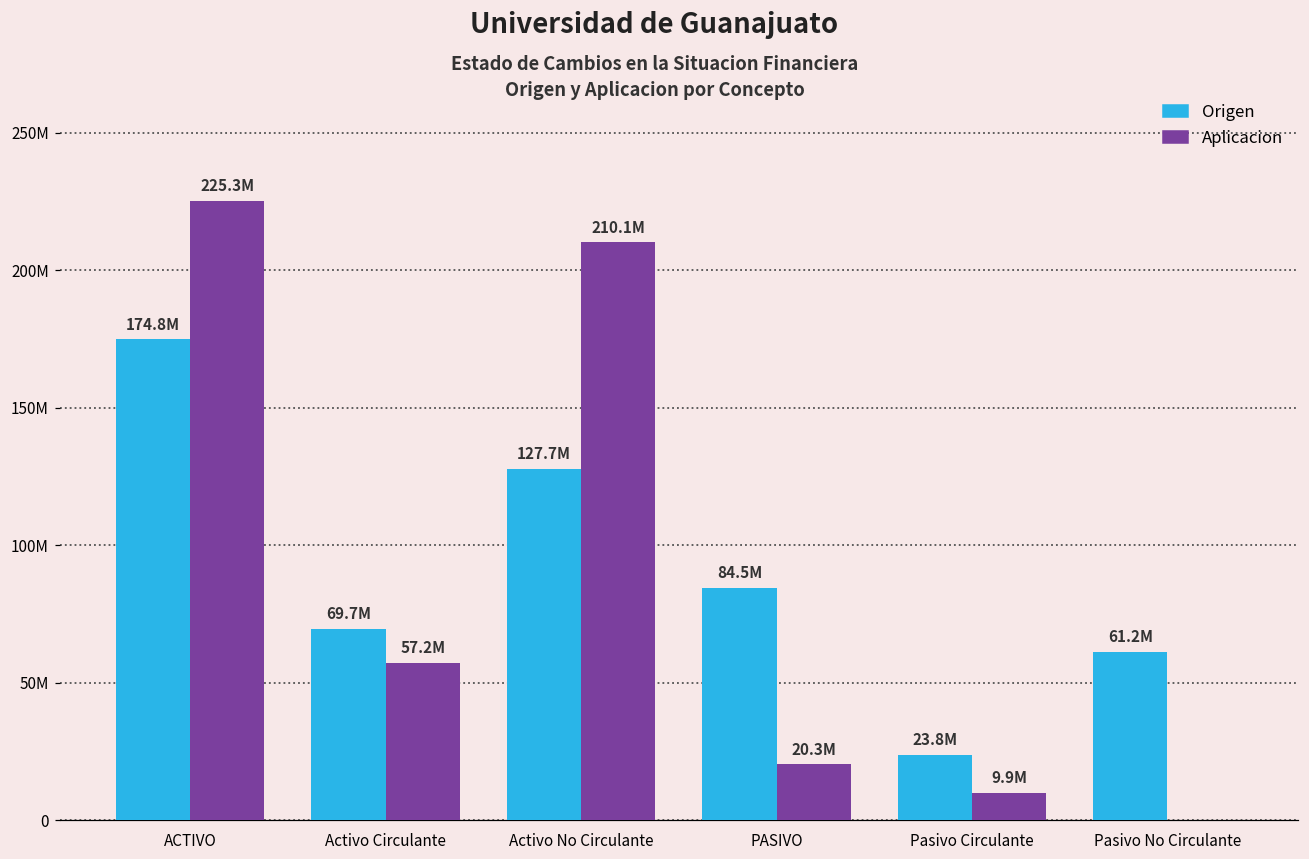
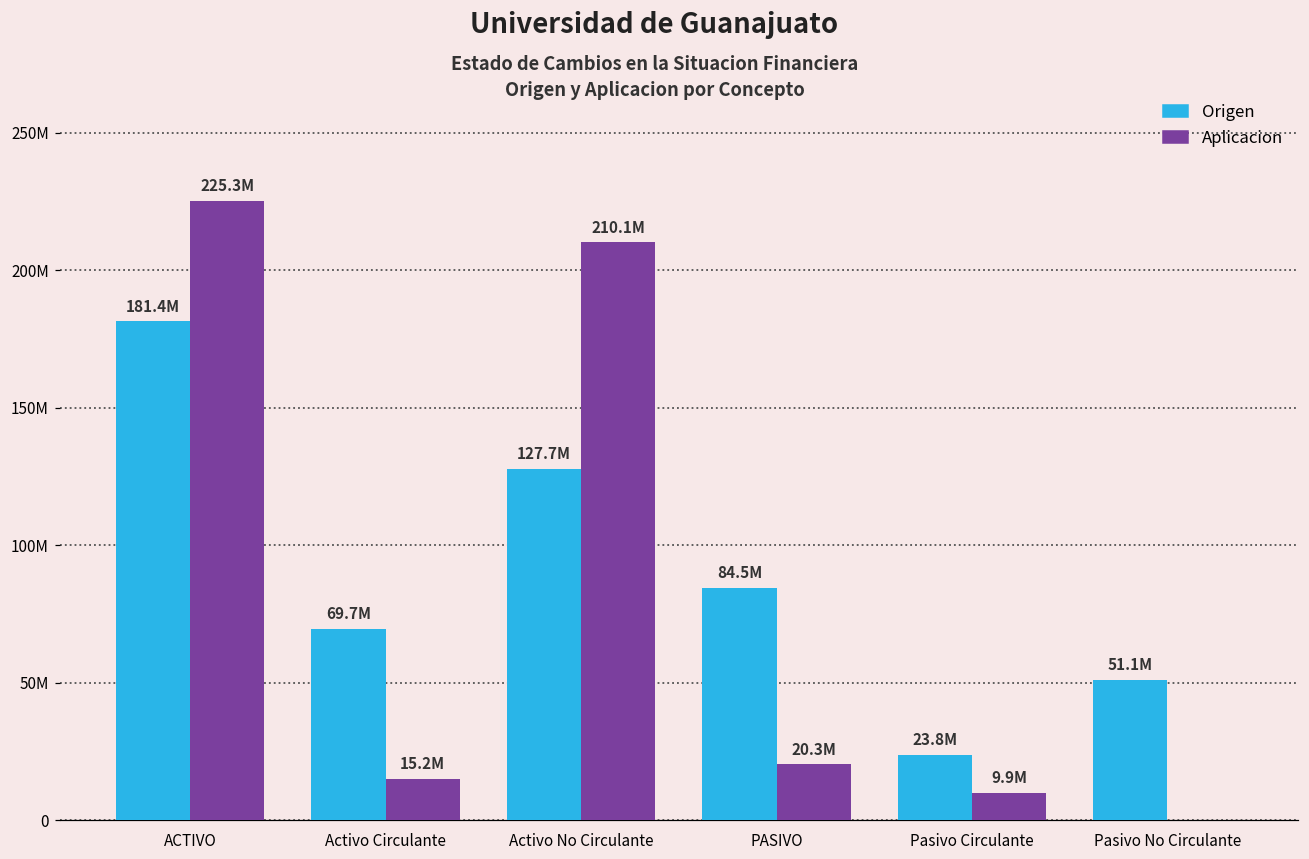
  {
    "Origen": {
-     "ACTIVO": "174.8M",
+     "ACTIVO": "181.4M",
      "Activo Circulante": "69.7M",
      "Activo No Circulante": "127.7M",
      "PASIVO": "84.5M",
      "Pasivo Circulante": "23.8M",
-     "Pasivo No Circulante": "61.2M"
+     "Pasivo No Circulante": "51.1M"
    },
    "Aplicacion": {
      "ACTIVO": "225.3M",
-     "Activo Circulante": "57.2M",
+     "Activo Circulante": "15.2M",
      "Activo No Circulante": "210.1M",
      "PASIVO": "20.3M",
      "Pasivo Circulante": "9.9M"
    }
  }
